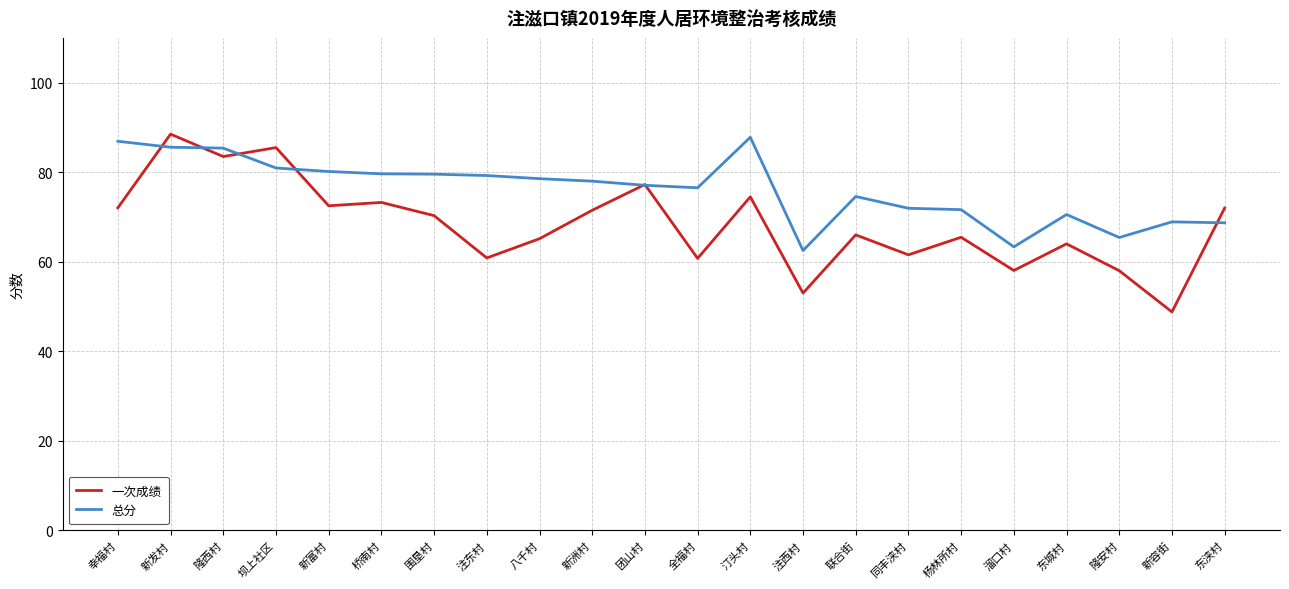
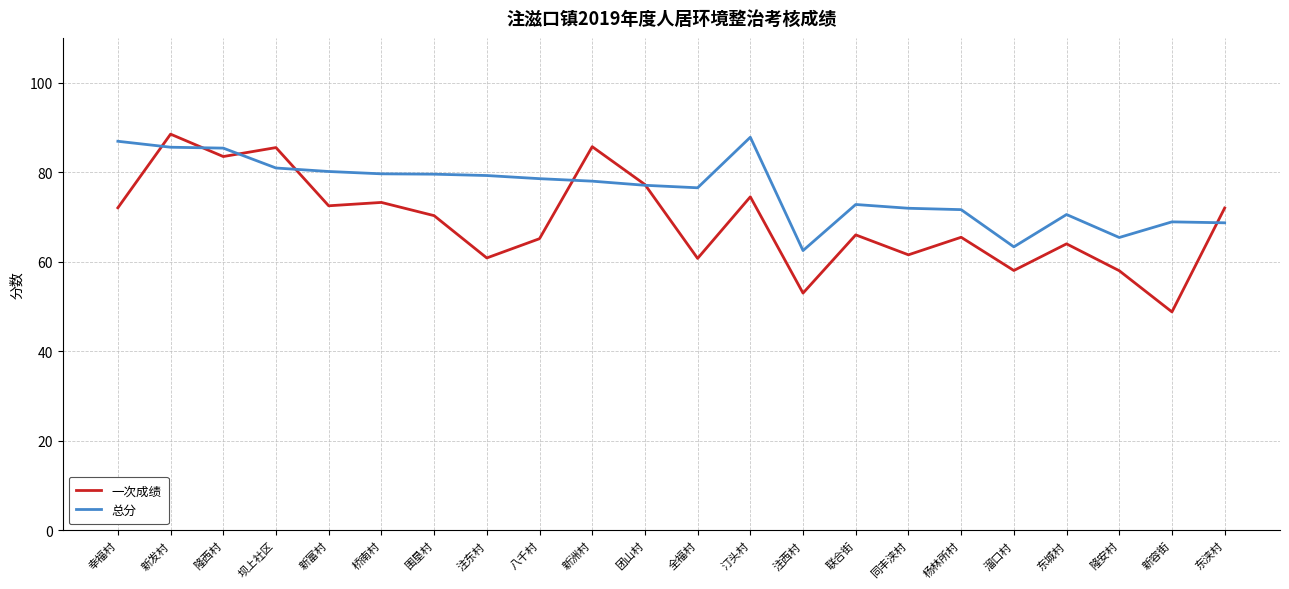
  {
    "一次成绩": {
      "幸福村": 72,
      "新发村": 89,
      "隆西村": 84,
      "坝上社区": 86,
      "新富村": 73,
      "桥南村": 73,
      "围垦村": 70,
      "注东村": 61,
      "八千村": 65,
-     "新洲村": 72,
+     "新洲村": 86,
      "全福村": 61,
      "汀头村": 75,
      "注西村": 53,
      "联合街": 66,
      "同丰浃村": 62,
      "杨林所村": 65,
      "溜口村": 58,
      "东城村": 64,
      "隆安村": 58,
      "新容街": 49,
      "东浃村": 72
    },
    "总分": {
      "幸福村": 87,
      "新发村": 86,
      "隆西村": 85,
      "坝上社区": 81,
      "新富村": 80,
      "桥南村": 80,
      "围垦村": 80,
      "注东村": 79,
      "八千村": 79,
      "新洲村": 78,
      "全福村": 77,
      "汀头村": 88,
      "注西村": 63,
-     "联合街": 75,
+     "联合街": 73,
      "同丰浃村": 72,
      "杨林所村": 72,
      "溜口村": 63,
      "东城村": 71,
      "隆安村": 65,
      "新容街": 69,
      "东浃村": 69
    }
  }
